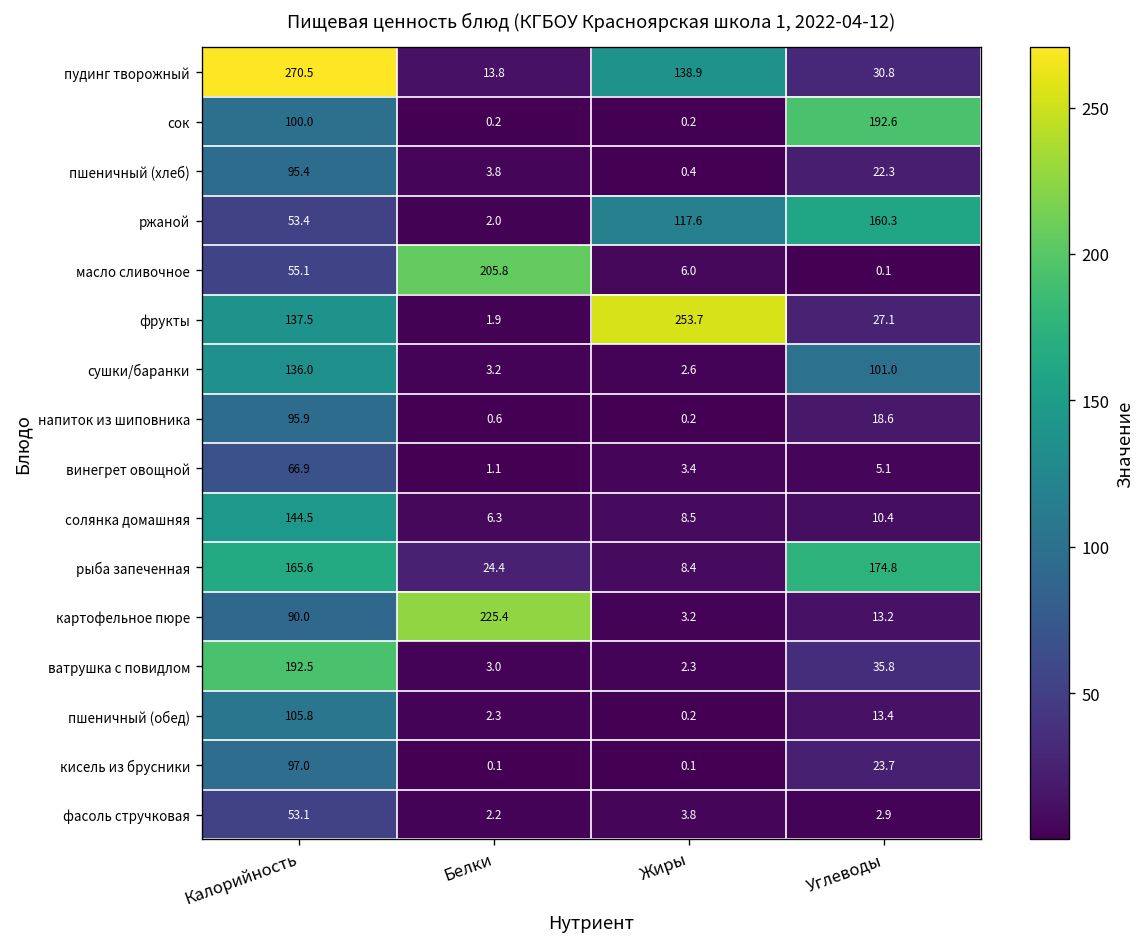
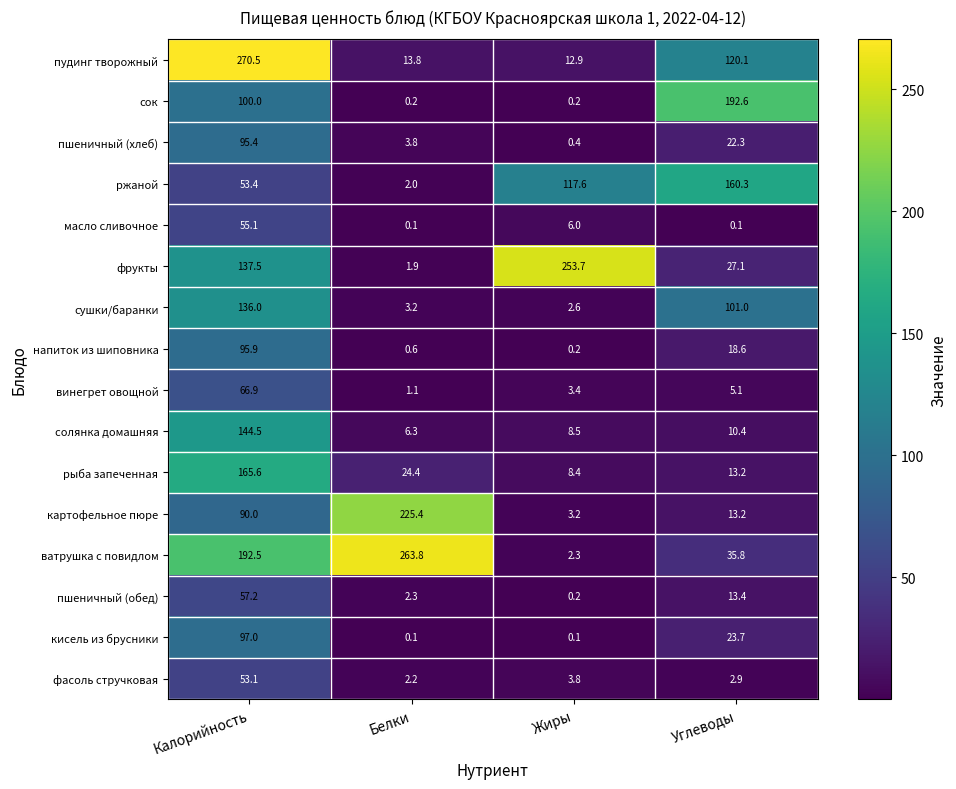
  {
    "пудинг творожный": {
      "Калорийность": 270.5,
      "Белки": 13.8,
-     "Жиры": 138.9,
-     "Углеводы": 30.8
+     "Жиры": 12.9,
+     "Углеводы": 120.1
    },
    "сок": {
      "Калорийность": 100.0,
      "Белки": 0.2,
      "Жиры": 0.2,
      "Углеводы": 192.6
    },
    "пшеничный (хлеб)": {
      "Калорийность": 95.4,
      "Белки": 3.8,
      "Жиры": 0.4,
      "Углеводы": 22.3
    },
    "ржаной": {
      "Калорийность": 53.4,
      "Белки": 2.0,
      "Жиры": 117.6,
      "Углеводы": 160.3
    },
    "масло сливочное": {
      "Калорийность": 55.1,
-     "Белки": 205.8,
+     "Белки": 0.1,
      "Жиры": 6.0,
      "Углеводы": 0.1
    },
    "фрукты": {
      "Калорийность": 137.5,
      "Белки": 1.9,
      "Жиры": 253.7,
      "Углеводы": 27.1
    },
    "сушки/баранки": {
      "Калорийность": 136.0,
      "Белки": 3.2,
      "Жиры": 2.6,
      "Углеводы": 101.0
    },
    "напиток из шиповника": {
      "Калорийность": 95.9,
      "Белки": 0.6,
      "Жиры": 0.2,
      "Углеводы": 18.6
    },
    "винегрет овощной": {
      "Калорийность": 66.9,
      "Белки": 1.1,
      "Жиры": 3.4,
      "Углеводы": 5.1
    },
    "солянка домашняя": {
      "Калорийность": 144.5,
      "Белки": 6.3,
      "Жиры": 8.5,
      "Углеводы": 10.4
    },
    "рыба запеченная": {
      "Калорийность": 165.6,
      "Белки": 24.4,
      "Жиры": 8.4,
-     "Углеводы": 174.8
+     "Углеводы": 13.2
    },
    "картофельное пюре": {
      "Калорийность": 90.0,
      "Белки": 225.4,
      "Жиры": 3.2,
      "Углеводы": 13.2
    },
    "ватрушка с повидлом": {
      "Калорийность": 192.5,
-     "Белки": 3.0,
+     "Белки": 263.8,
      "Жиры": 2.3,
      "Углеводы": 35.8
    },
    "пшеничный (обед)": {
-     "Калорийность": 105.8,
+     "Калорийность": 57.2,
      "Белки": 2.3,
      "Жиры": 0.2,
      "Углеводы": 13.4
    },
    "кисель из брусники": {
      "Калорийность": 97.0,
      "Белки": 0.1,
      "Жиры": 0.1,
      "Углеводы": 23.7
    },
    "фасоль стручковая": {
      "Калорийность": 53.1,
      "Белки": 2.2,
      "Жиры": 3.8,
      "Углеводы": 2.9
    }
  }
